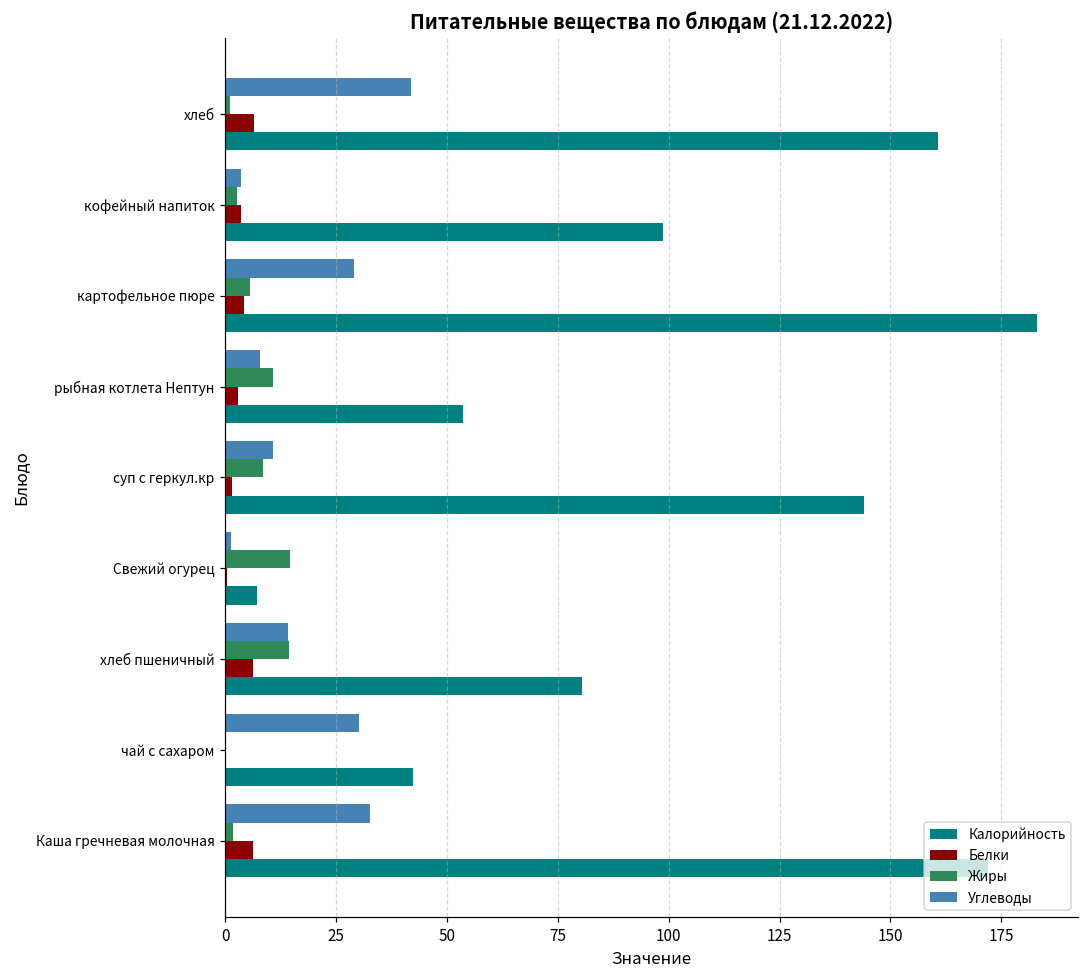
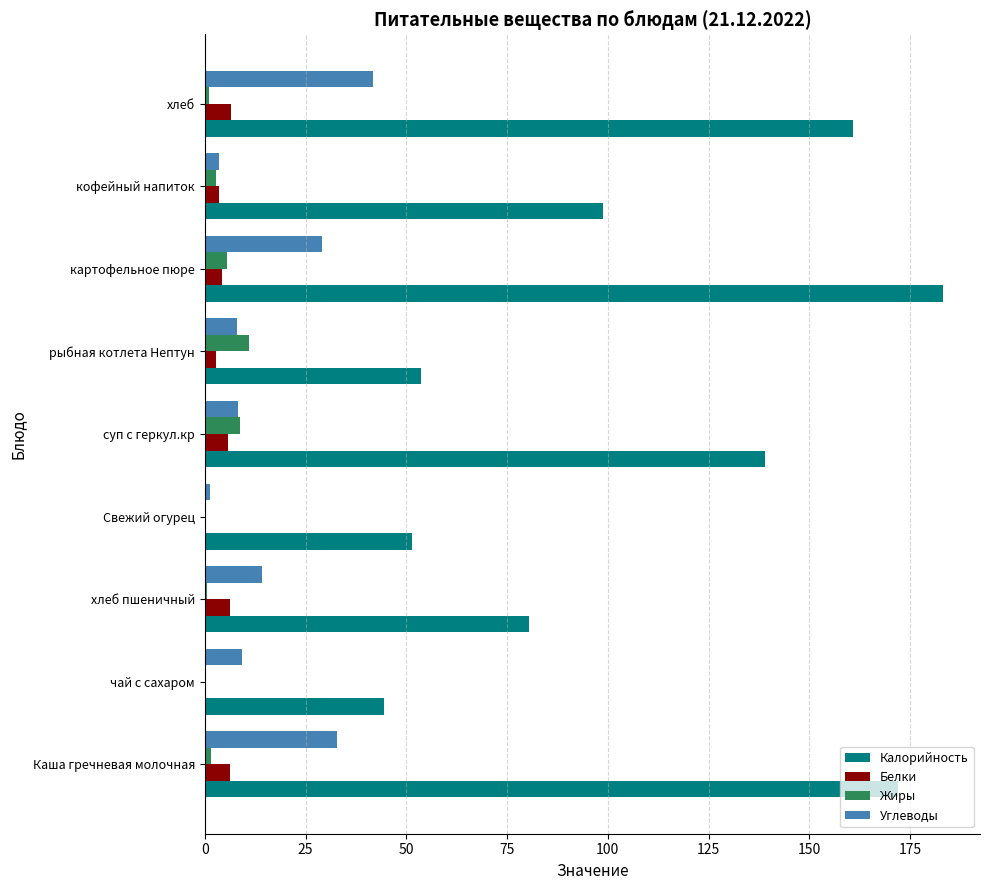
  {
    "Калорийность": {
      "хлеб": 161,
      "кофейный напиток": 99,
      "картофельное пюре": 183,
      "рыбная котлета Нептун": 54,
-     "суп с геркул.кр": 144,
-     "Свежий огурец": 7,
+     "суп с геркул.кр": 139,
+     "Свежий огурец": 51,
      "хлеб пшеничный": 80,
-     "чай с сахаром": 42
+     "чай с сахаром": 44
    },
    "Белки": {
      "хлеб": 6,
      "кофейный напиток": 4,
      "картофельное пюре": 4,
      "рыбная котлета Нептун": 3,
-     "суп с геркул.кр": 2,
+     "суп с геркул.кр": 6,
      "хлеб пшеничный": 6,
      "Каша гречневая молочная": 6
    },
    "Жиры": {
      "хлеб": 1,
      "кофейный напиток": 3,
      "картофельное пюре": 6,
      "рыбная котлета Нептун": 11,
      "суп с геркул.кр": 9,
-     "Свежий огурец": 14,
-     "хлеб пшеничный": 14,
+     "Свежий огурец": 0,
+     "хлеб пшеничный": 1,
      "Каша гречневая молочная": 2
    },
    "Углеводы": {
      "хлеб": 42,
      "кофейный напиток": 4,
      "картофельное пюре": 29,
      "рыбная котлета Нептун": 8,
-     "суп с геркул.кр": 11,
+     "суп с геркул.кр": 8,
      "Свежий огурец": 1,
      "хлеб пшеничный": 14,
-     "чай с сахаром": 30,
+     "чай с сахаром": 9,
      "Каша гречневая молочная": 33
    }
  }
